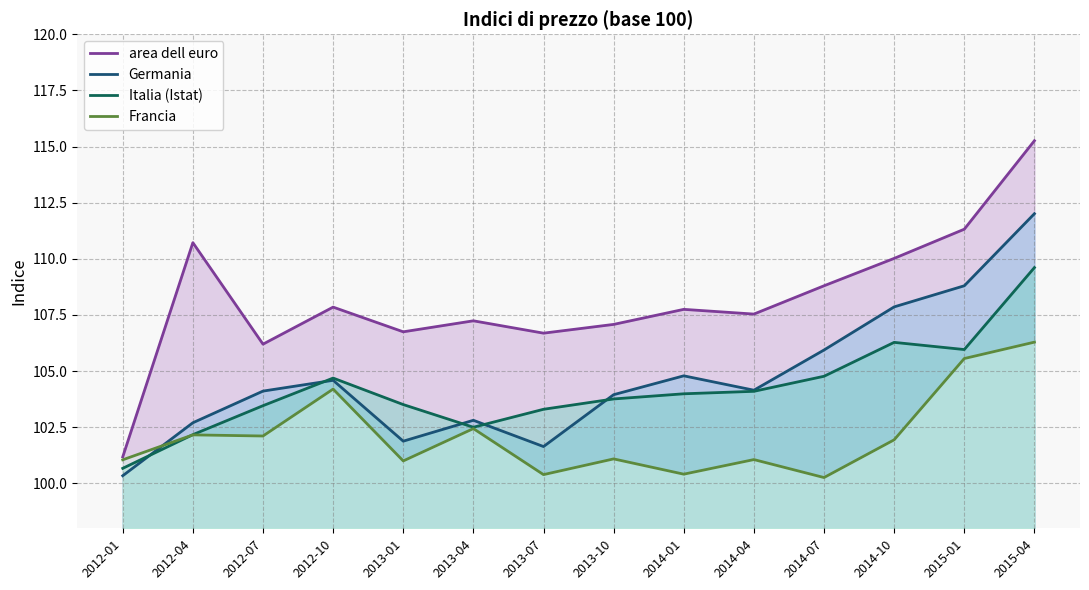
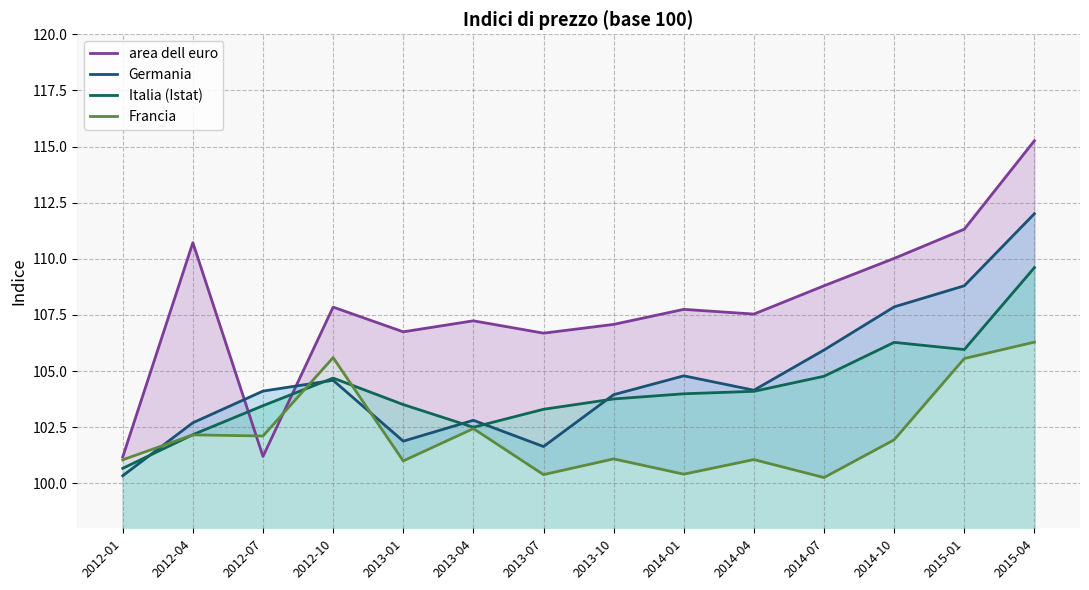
  {
    "area dell euro": {
      "2012-01": 101.2,
      "2012-04": 110.7,
-     "2012-07": 106.2,
+     "2012-07": 101.2,
      "2012-10": 107.9,
      "2013-01": 106.8,
      "2013-04": 107.2,
      "2013-07": 106.7,
      "2013-10": 107.1,
      "2014-01": 107.8,
      "2014-04": 107.5,
      "2014-07": 108.8,
      "2014-10": 110.0,
      "2015-01": 111.3,
      "2015-04": 115.3
    },
    "Francia": {
      "2012-01": 101.1,
      "2012-07": 102.1,
-     "2012-10": 104.2,
+     "2012-10": 105.6,
      "2013-01": 101.0,
      "2013-07": 100.4,
      "2013-10": 101.1,
      "2014-01": 100.4,
      "2014-04": 101.1,
      "2014-07": 100.3,
      "2014-10": 101.9,
      "2015-01": 105.6,
      "2015-04": 106.3
    }
  }
